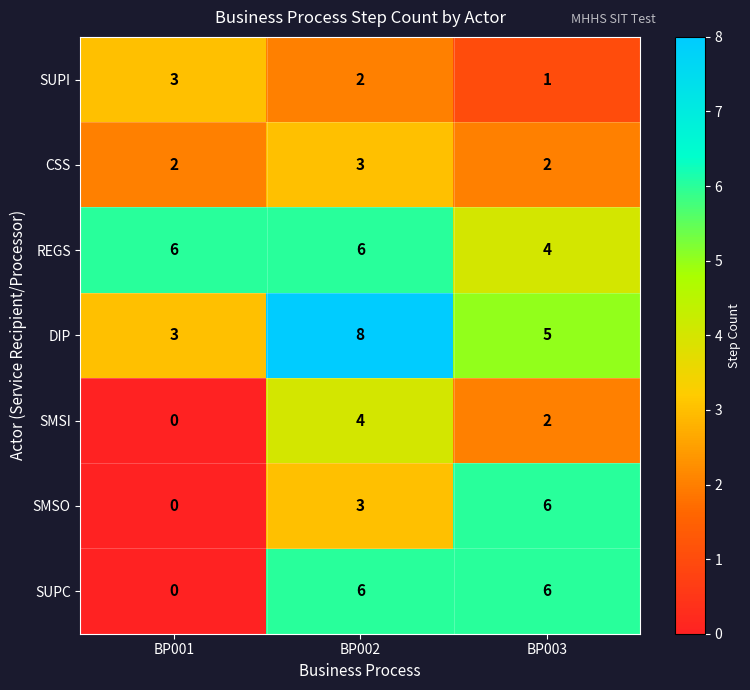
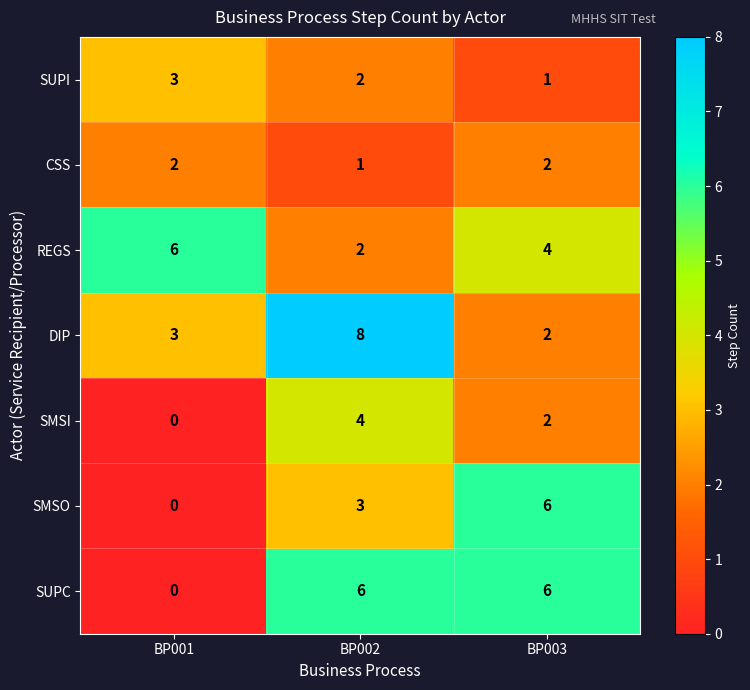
  {
    "SUPI": {
      "BP001": 3,
      "BP002": 2,
      "BP003": 1
    },
    "CSS": {
      "BP001": 2,
-     "BP002": 3,
+     "BP002": 1,
      "BP003": 2
    },
    "REGS": {
      "BP001": 6,
-     "BP002": 6,
+     "BP002": 2,
      "BP003": 4
    },
    "DIP": {
      "BP001": 3,
      "BP002": 8,
-     "BP003": 5
+     "BP003": 2
    },
    "SMSI": {
      "BP001": 0,
      "BP002": 4,
      "BP003": 2
    },
    "SMSO": {
      "BP001": 0,
      "BP002": 3,
      "BP003": 6
    },
    "SUPC": {
      "BP001": 0,
      "BP002": 6,
      "BP003": 6
    }
  }
